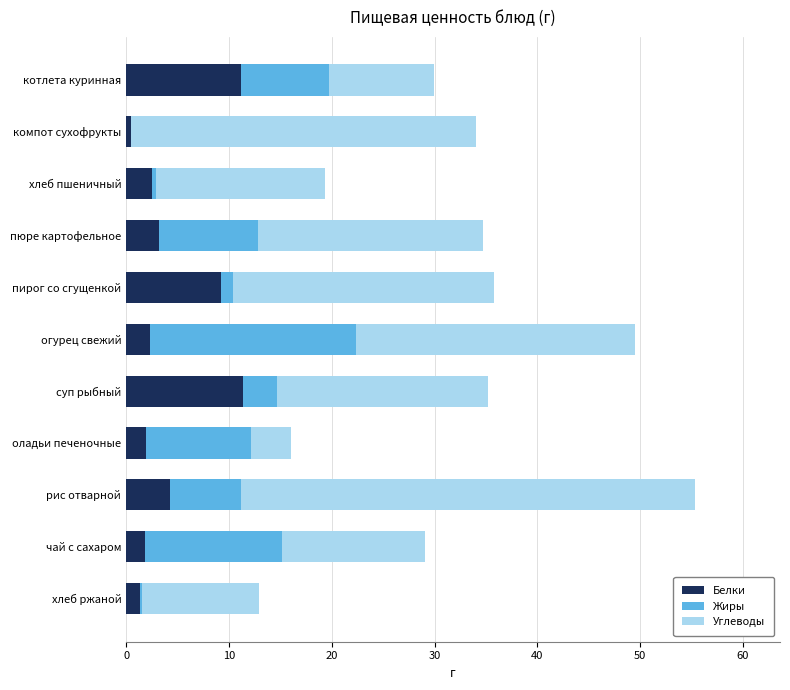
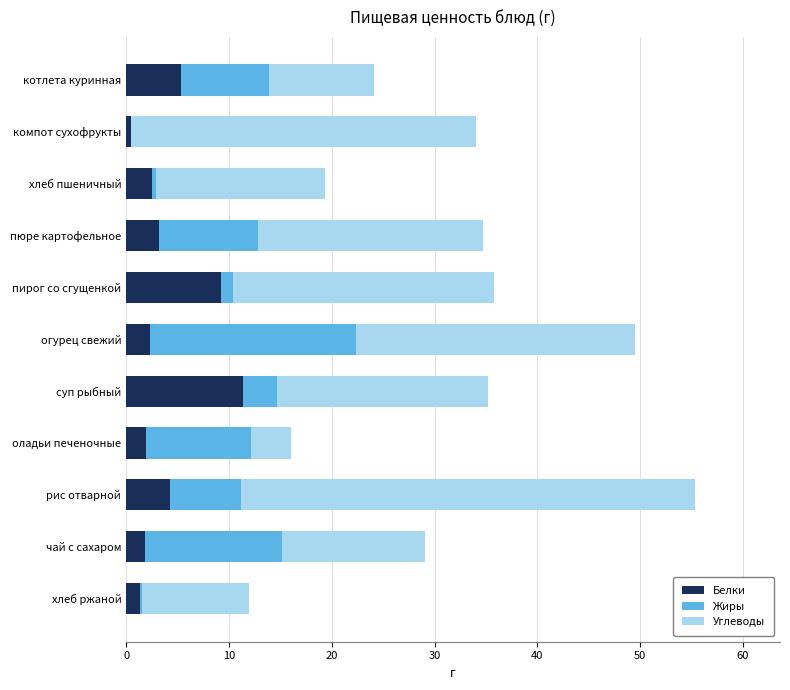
  {
    "Белки": {
-     "котлета куринная": 11.2,
+     "котлета куринная": 5.4,
      "компот сухофрукты": 0.5,
      "хлеб пшеничный": 2.6,
      "пюре картофельное": 3.2,
      "пирог со сгущенкой": 9.2,
      "огурец свежий": 2.3,
      "суп рыбный": 11.4,
      "оладьи печеночные": 2.0,
      "рис отварной": 4.3,
      "чай с сахаром": 1.8,
      "хлеб ржаной": 1.4
    },
    "Жиры": {
      "котлета куринная": 8.6,
      "компот сухофрукты": 0.0,
      "хлеб пшеничный": 0.3,
      "пюре картофельное": 9.6,
      "пирог со сгущенкой": 1.2,
      "огурец свежий": 20.1,
      "суп рыбный": 3.3,
      "оладьи печеночные": 10.2,
      "рис отварной": 6.9,
      "чай с сахаром": 13.4
    },
    "Углеводы": {
      "котлета куринная": 10.2,
      "компот сухофрукты": 33.5,
      "хлеб пшеничный": 16.5,
      "пюре картофельное": 21.9,
      "пирог со сгущенкой": 25.4,
      "огурец свежий": 27.1,
      "суп рыбный": 20.5,
      "оладьи печеночные": 3.9,
      "рис отварной": 44.1,
      "чай с сахаром": 13.9,
-     "хлеб ржаной": 11.3
+     "хлеб ржаной": 10.4
    }
  }
